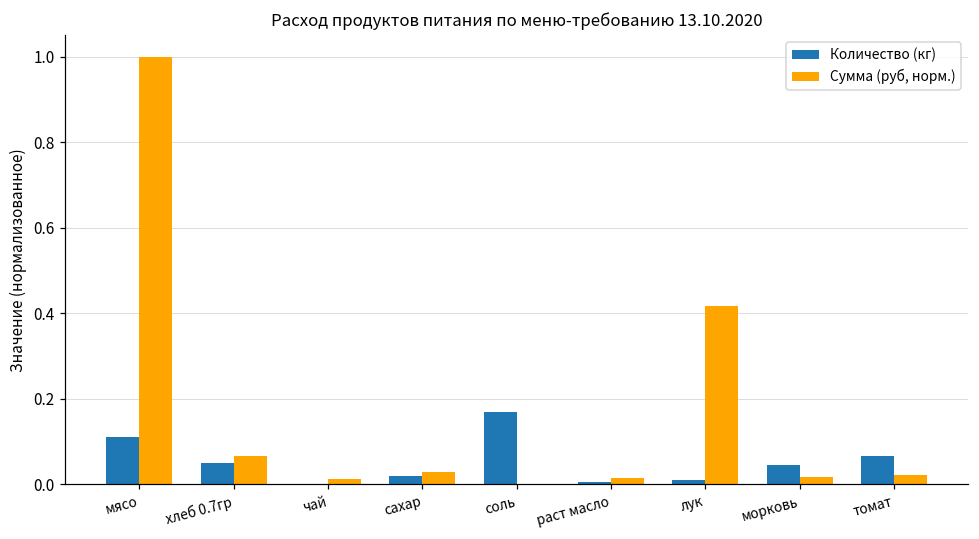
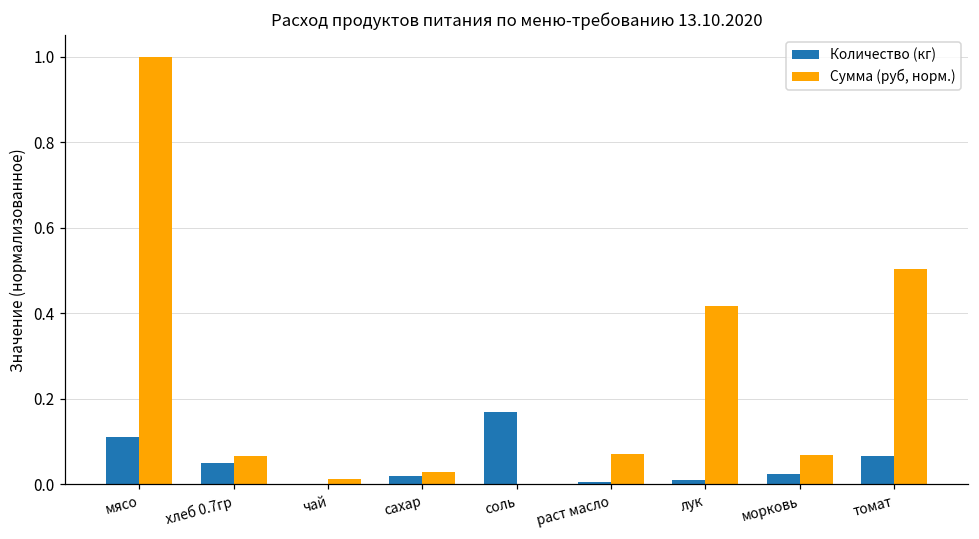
  {
    "Количество (кг)": {
      "мясо": 0.11,
      "хлеб 0.7гр": 0.05,
      "сахар": 0.02,
      "соль": 0.17,
      "лук": 0.01,
-     "морковь": 0.05,
+     "морковь": 0.03,
      "томат": 0.07
    },
    "Сумма (руб, норм.)": {
      "мясо": 1.00,
      "хлеб 0.7гр": 0.07,
      "чай": 0.01,
      "сахар": 0.03,
-     "раст масло": 0.01,
+     "раст масло": 0.07,
      "лук": 0.42,
-     "морковь": 0.02,
-     "томат": 0.02
+     "морковь": 0.07,
+     "томат": 0.50
    }
  }
